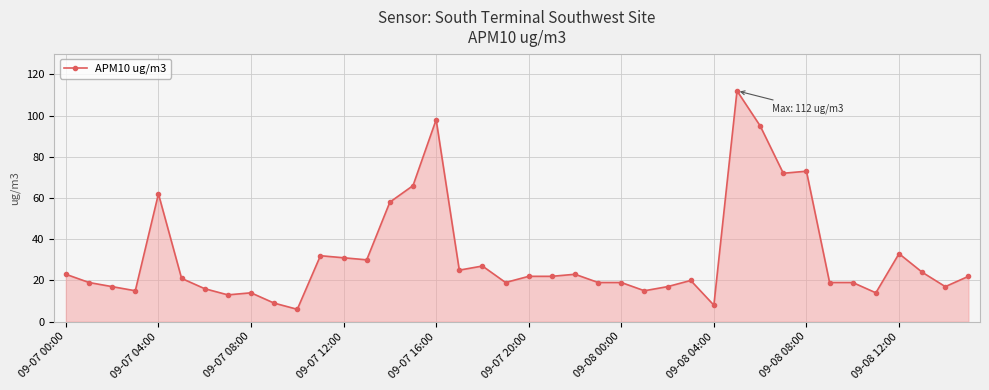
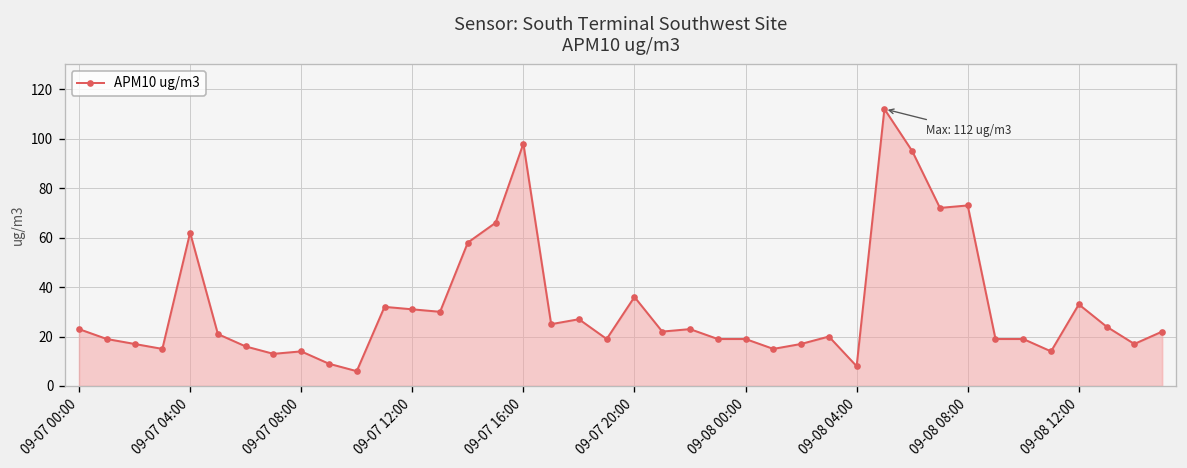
  {
    "09-07 00:00": 23,
    "09-07 04:00": 62,
    "09-07 08:00": 14,
    "09-07 12:00": 31,
    "09-07 16:00": 98,
-   "09-07 20:00": 22,
+   "09-07 20:00": 36,
    "09-08 00:00": 19,
    "09-08 04:00": 8,
    "09-08 08:00": 73,
    "09-08 12:00": 33
  }
